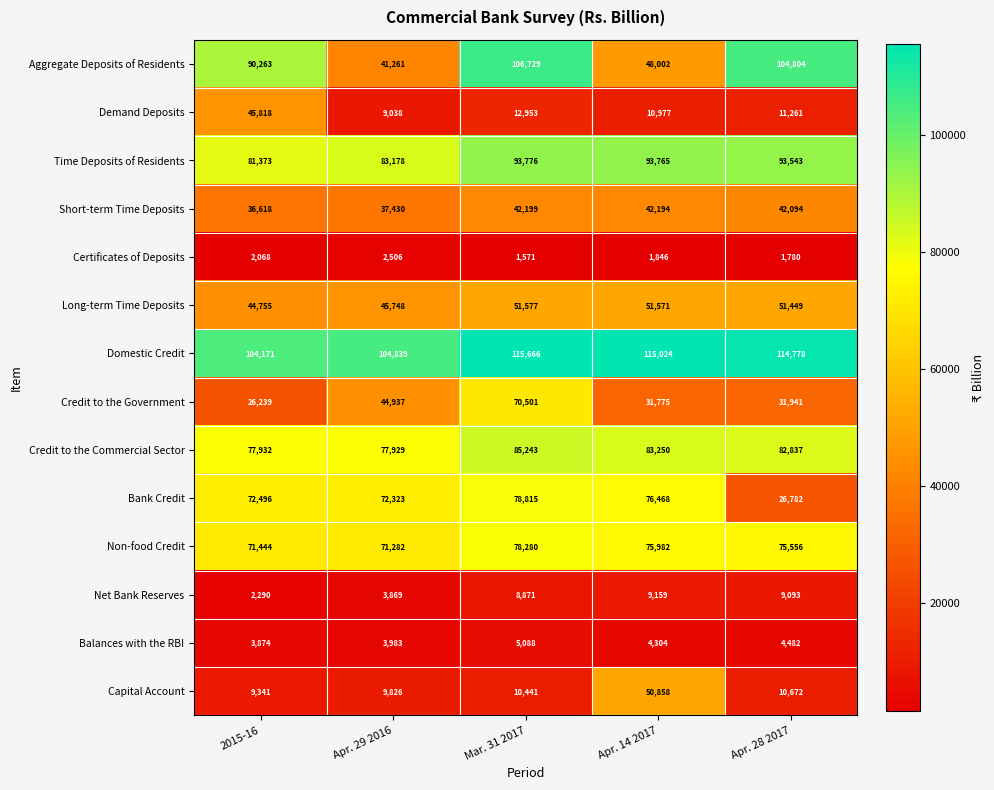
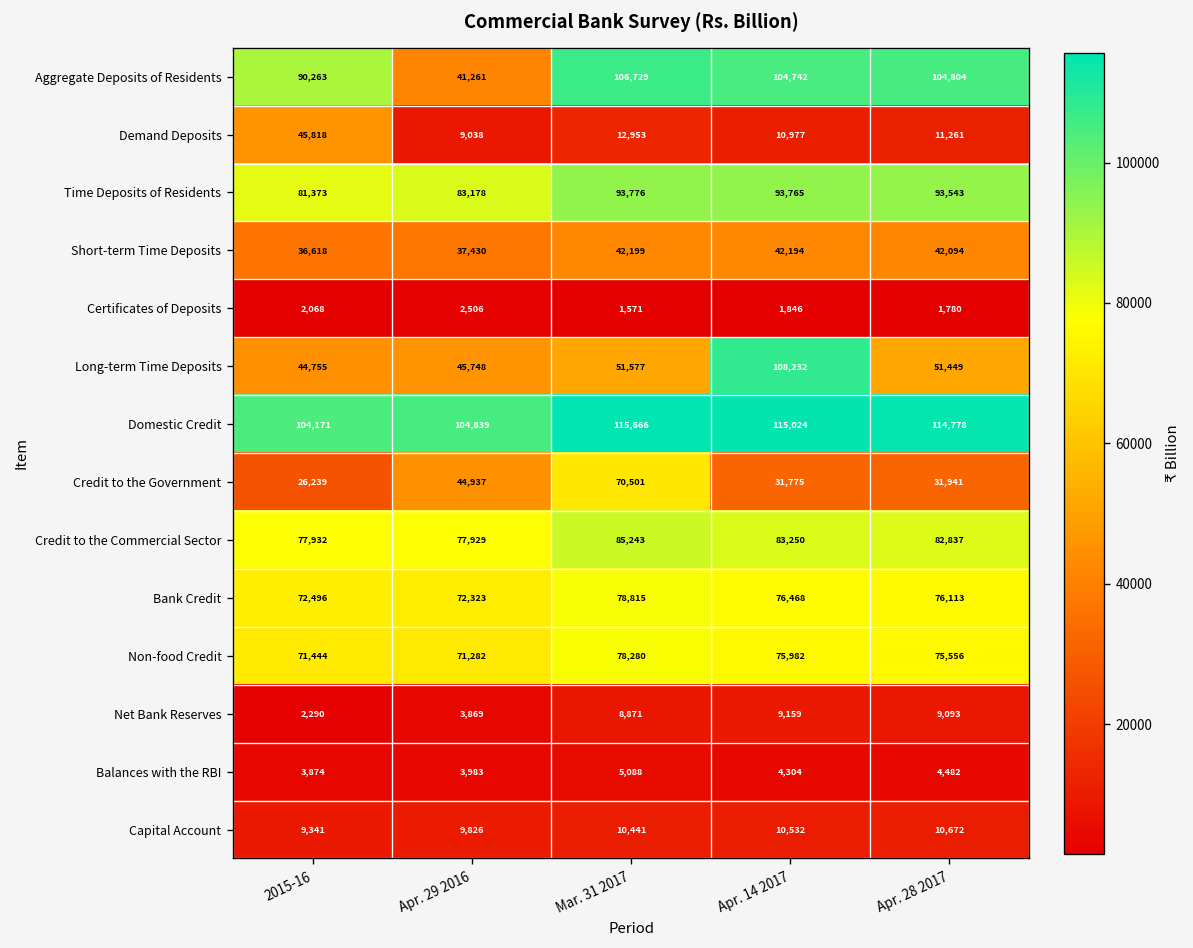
  {
    "Aggregate Deposits of Residents": {
      "2015-16": "90,263",
      "Apr. 29 2016": "41,261",
      "Mar. 31 2017": "106,729",
-     "Apr. 14 2017": "48,002",
+     "Apr. 14 2017": "104,742",
      "Apr. 28 2017": "104,804"
    },
    "Demand Deposits": {
      "2015-16": "45,818",
      "Apr. 29 2016": "9,038",
      "Mar. 31 2017": "12,953",
      "Apr. 14 2017": "10,977",
      "Apr. 28 2017": "11,261"
    },
    "Time Deposits of Residents": {
      "2015-16": "81,373",
      "Apr. 29 2016": "83,178",
      "Mar. 31 2017": "93,776",
      "Apr. 14 2017": "93,765",
      "Apr. 28 2017": "93,543"
    },
    "Short-term Time Deposits": {
      "2015-16": "36,618",
      "Apr. 29 2016": "37,430",
      "Mar. 31 2017": "42,199",
      "Apr. 14 2017": "42,194",
      "Apr. 28 2017": "42,094"
    },
    "Certificates of Deposits": {
      "2015-16": "2,068",
      "Apr. 29 2016": "2,506",
      "Mar. 31 2017": "1,571",
      "Apr. 14 2017": "1,846",
      "Apr. 28 2017": "1,780"
    },
    "Long-term Time Deposits": {
      "2015-16": "44,755",
      "Apr. 29 2016": "45,748",
      "Mar. 31 2017": "51,577",
-     "Apr. 14 2017": "51,571",
+     "Apr. 14 2017": "108,232",
      "Apr. 28 2017": "51,449"
    },
    "Domestic Credit": {
      "2015-16": "104,171",
      "Apr. 29 2016": "104,839",
      "Mar. 31 2017": "115,666",
      "Apr. 14 2017": "115,024",
      "Apr. 28 2017": "114,778"
    },
    "Credit to the Government": {
      "2015-16": "26,239",
      "Apr. 29 2016": "44,937",
      "Mar. 31 2017": "70,501",
      "Apr. 14 2017": "31,775",
      "Apr. 28 2017": "31,941"
    },
    "Credit to the Commercial Sector": {
      "2015-16": "77,932",
      "Apr. 29 2016": "77,929",
      "Mar. 31 2017": "85,243",
      "Apr. 14 2017": "83,250",
      "Apr. 28 2017": "82,837"
    },
    "Bank Credit": {
      "2015-16": "72,496",
      "Apr. 29 2016": "72,323",
      "Mar. 31 2017": "78,815",
      "Apr. 14 2017": "76,468",
-     "Apr. 28 2017": "26,782"
+     "Apr. 28 2017": "76,113"
    },
    "Non-food Credit": {
      "2015-16": "71,444",
      "Apr. 29 2016": "71,282",
      "Mar. 31 2017": "78,280",
      "Apr. 14 2017": "75,982",
      "Apr. 28 2017": "75,556"
    },
    "Net Bank Reserves": {
      "2015-16": "2,290",
      "Apr. 29 2016": "3,869",
      "Mar. 31 2017": "8,871",
      "Apr. 14 2017": "9,159",
      "Apr. 28 2017": "9,093"
    },
    "Balances with the RBI": {
      "2015-16": "3,874",
      "Apr. 29 2016": "3,983",
      "Mar. 31 2017": "5,088",
      "Apr. 14 2017": "4,304",
      "Apr. 28 2017": "4,482"
    },
    "Capital Account": {
      "2015-16": "9,341",
      "Apr. 29 2016": "9,826",
      "Mar. 31 2017": "10,441",
-     "Apr. 14 2017": "50,858",
+     "Apr. 14 2017": "10,532",
      "Apr. 28 2017": "10,672"
    }
  }
